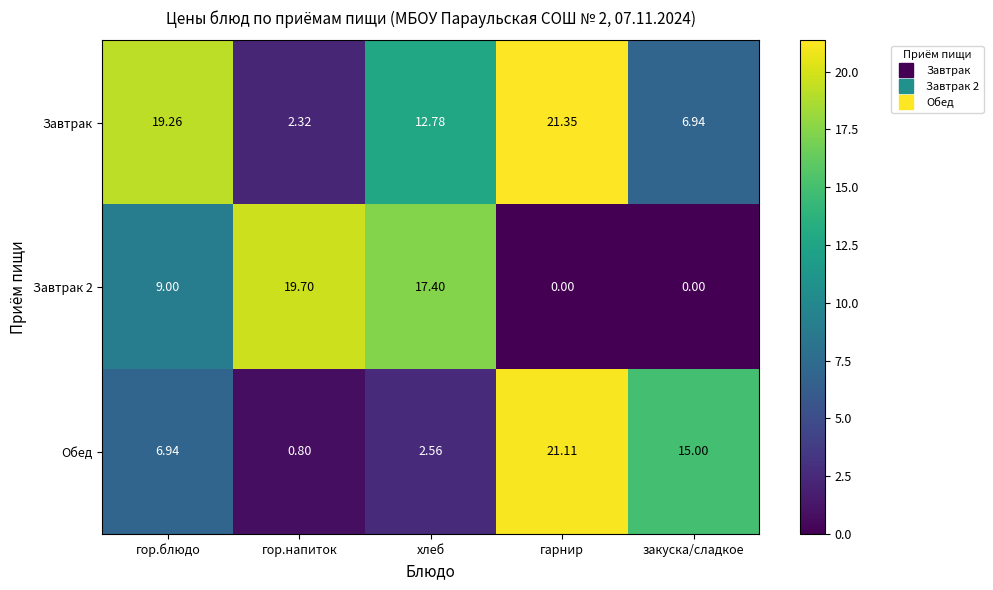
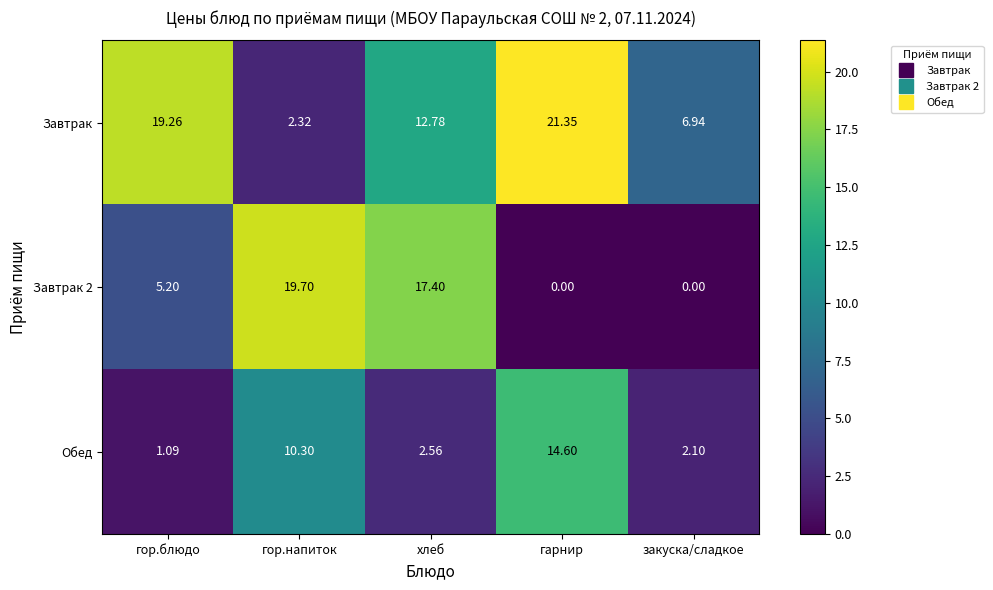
  {
    "Завтрак": {
      "гор.блюдо": 19.26,
      "гор.напиток": 2.32,
      "хлеб": 12.78,
      "гарнир": 21.35,
      "закуска/сладкое": 6.94
    },
    "Завтрак 2": {
-     "гор.блюдо": 9.00,
+     "гор.блюдо": 5.20,
      "гор.напиток": 19.70,
      "хлеб": 17.40,
      "гарнир": 0.00,
      "закуска/сладкое": 0.00
    },
    "Обед": {
-     "гор.блюдо": 6.94,
-     "гор.напиток": 0.80,
+     "гор.блюдо": 1.09,
+     "гор.напиток": 10.30,
      "хлеб": 2.56,
-     "гарнир": 21.11,
-     "закуска/сладкое": 15.00
+     "гарнир": 14.60,
+     "закуска/сладкое": 2.10
    }
  }
